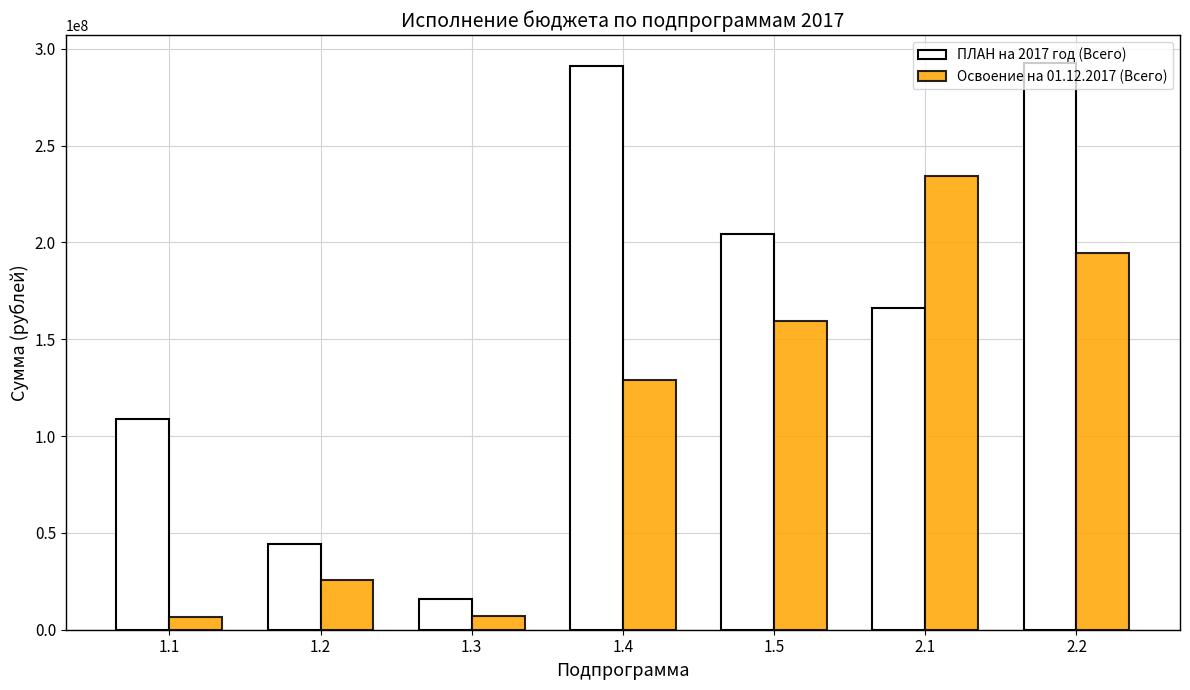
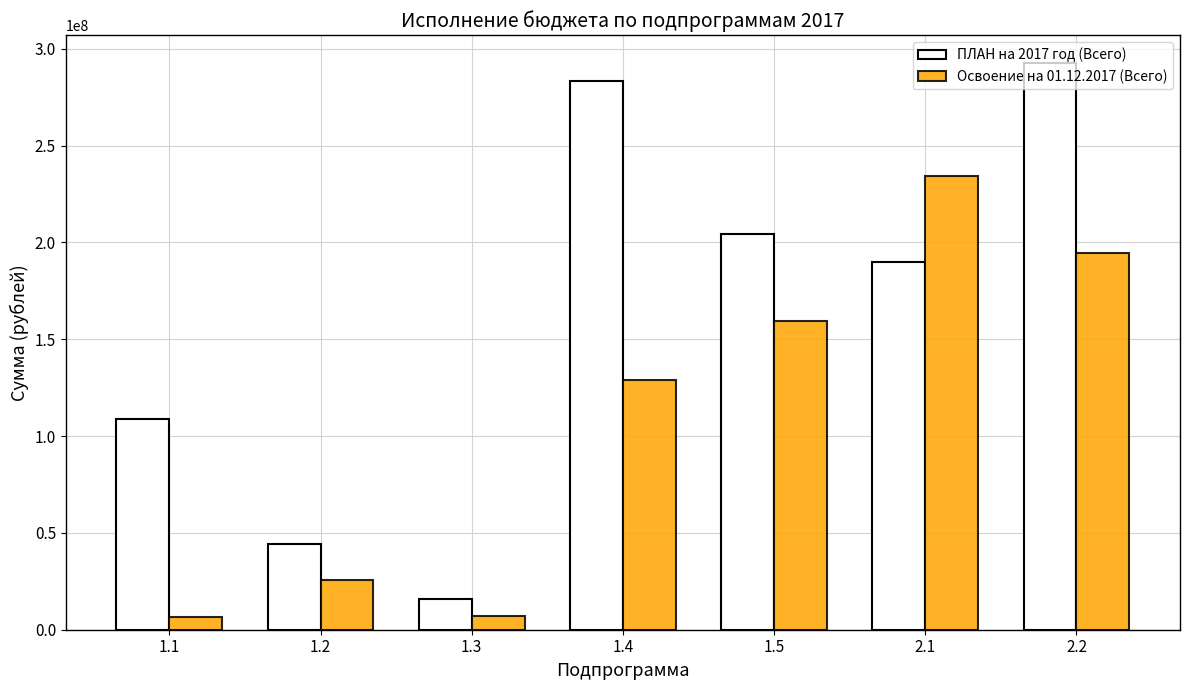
  {
    "ПЛАН на 2017 год (Всего)": {
      "1.1": 109000000,
      "1.2": 44000000,
      "1.3": 16000000,
-     "1.4": 291000000,
+     "1.4": 284000000,
      "1.5": 204000000,
-     "2.1": 166000000
+     "2.1": 190000000
    },
    "Освоение на 01.12.2017 (Всего)": {
      "1.1": 6000000,
      "1.2": 26000000,
      "1.3": 7000000,
      "1.4": 129000000,
      "1.5": 159000000,
      "2.1": 234000000,
      "2.2": 195000000
    }
  }
